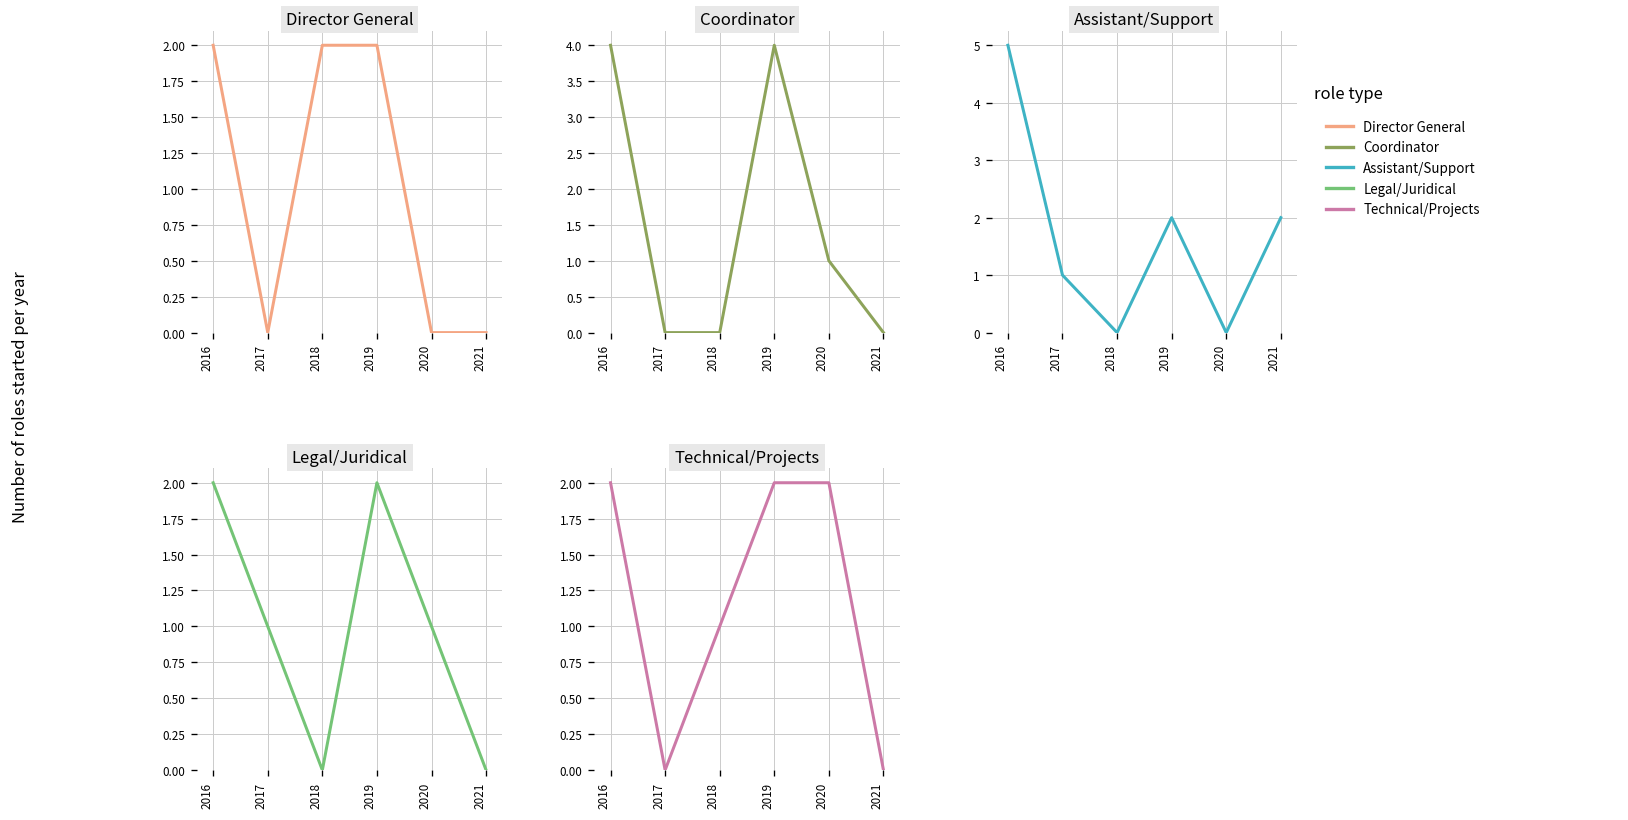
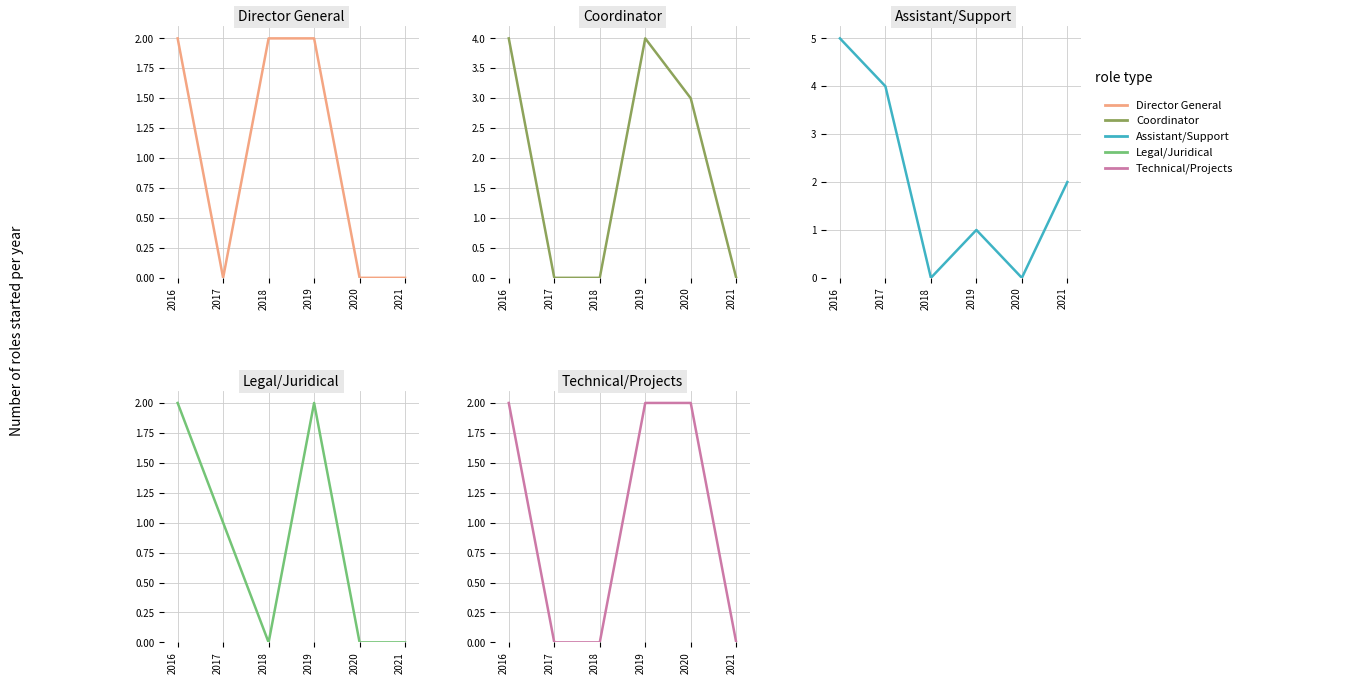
  {
    "Director General": {
      "2016": 2.00,
      "2017": 0.00,
      "2018": 2.00,
      "2019": 2.00,
      "2020": 0.00,
      "2021": 0.00
    },
    "Coordinator": {
      "2016": 4,
      "2017": 0,
      "2018": 0,
      "2019": 4,
-     "2020": 1,
+     "2020": 3,
      "2021": 0
    },
    "Assistant/Support": {
      "2016": 5,
-     "2017": 1,
+     "2017": 4,
      "2018": 0,
-     "2019": 2,
+     "2019": 1,
      "2020": 0,
      "2021": 2
    },
    "Legal/Juridical": {
      "2016": 2,
      "2017": 1,
      "2018": 0,
      "2019": 2,
-     "2020": 1,
+     "2020": 0,
      "2021": 0
    },
    "Technical/Projects": {
      "2016": 2,
      "2017": 0,
-     "2018": 1,
+     "2018": 0,
      "2019": 2,
      "2020": 2,
      "2021": 0
    }
  }
